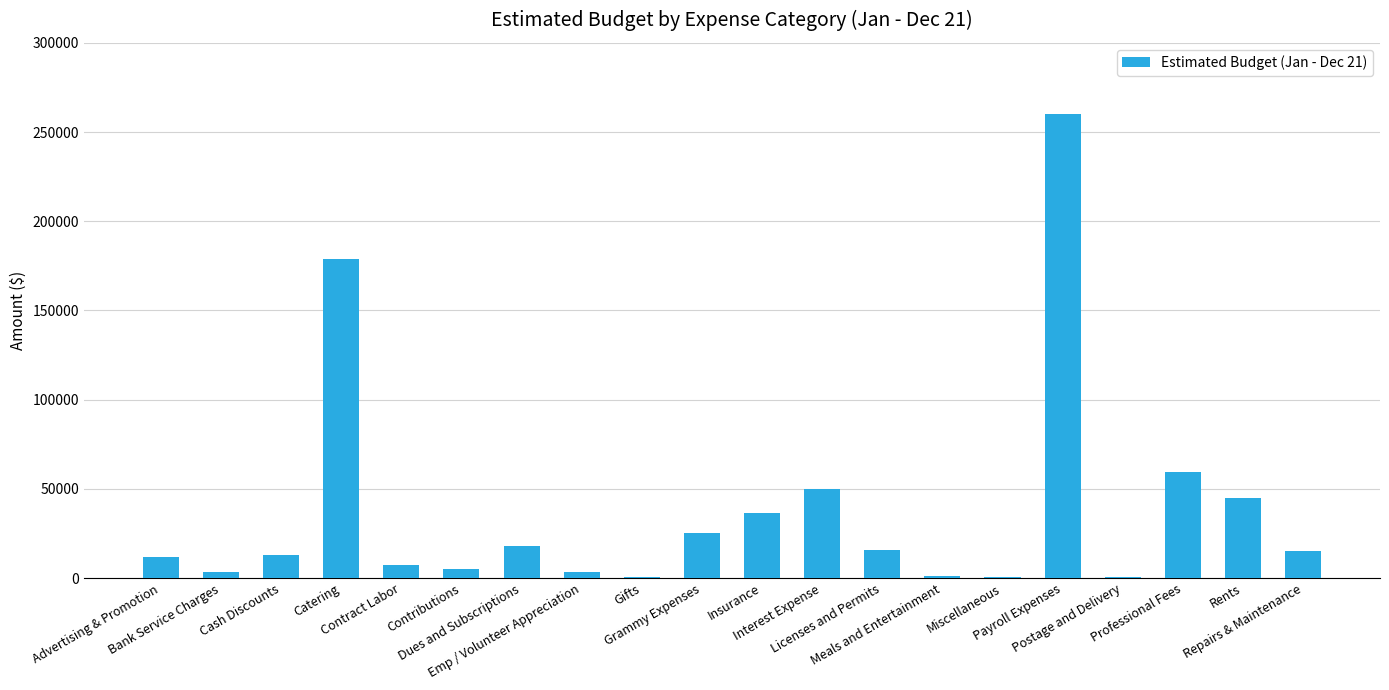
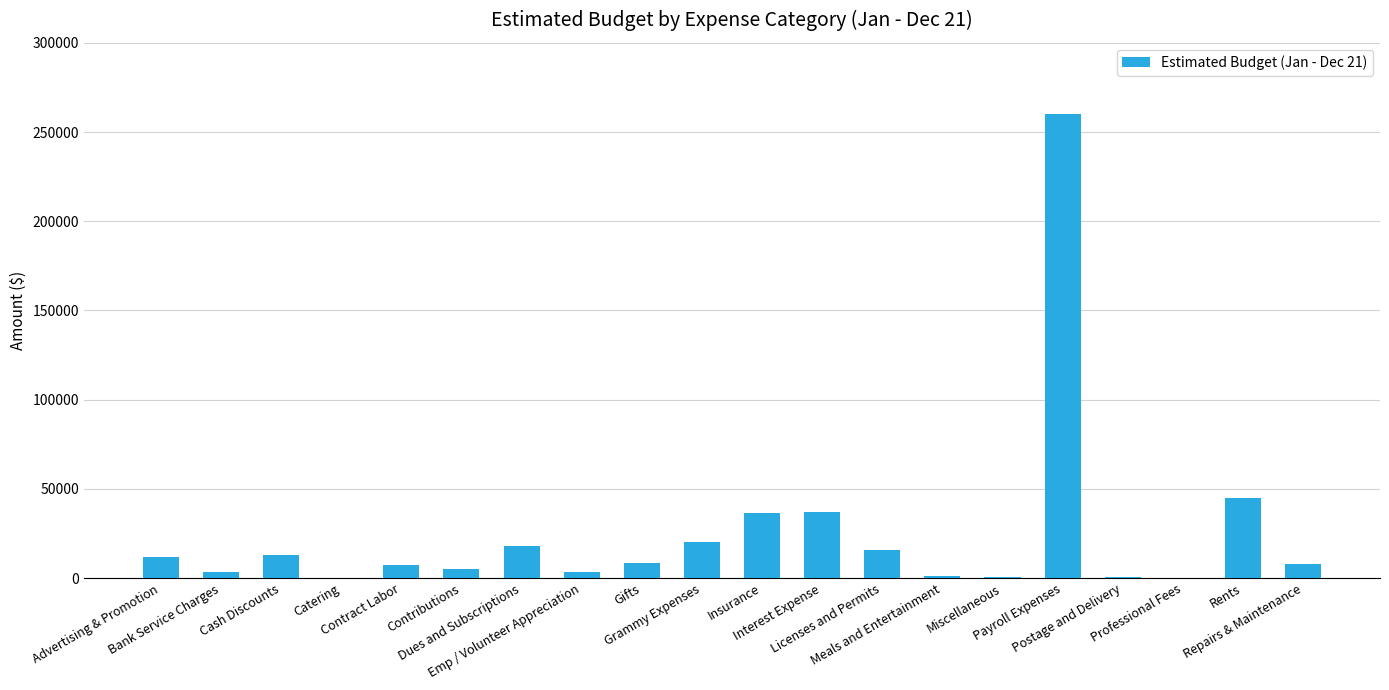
  {
    "Advertising & Promotion": 12000,
    "Bank Service Charges": 3000,
    "Cash Discounts": 13000,
-   "Catering": 179000,
+   "Catering": 0,
    "Contract Labor": 8000,
    "Contributions": 5000,
    "Dues and Subscriptions": 18000,
    "Emp / Volunteer Appreciation": 4000,
-   "Gifts": 1000,
-   "Grammy Expenses": 25000,
+   "Gifts": 9000,
+   "Grammy Expenses": 20000,
    "Insurance": 36000,
-   "Interest Expense": 50000,
+   "Interest Expense": 37000,
    "Licenses and Permits": 16000,
    "Payroll Expenses": 260000,
-   "Professional Fees": 59000,
+   "Professional Fees": 0,
    "Rents": 45000,
-   "Repairs & Maintenance": 15000
+   "Repairs & Maintenance": 8000
  }
